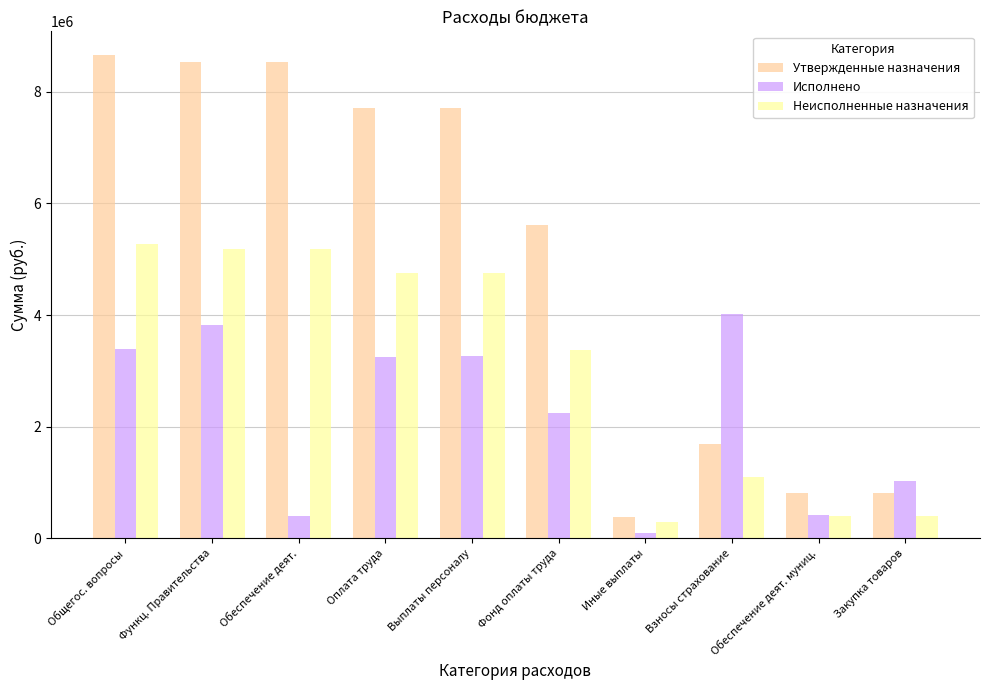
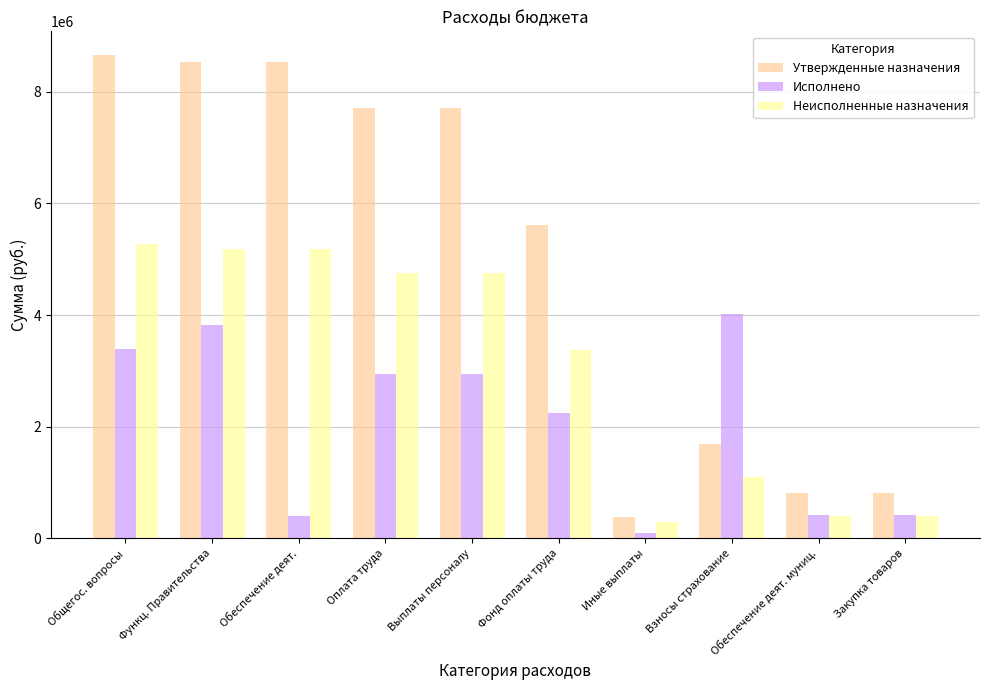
  {
    "Исполнено": {
      "Общегос. вопросы": 3400000,
      "Функц. Правительства": 3800000,
      "Обеспечение деят.": 400000,
-     "Оплата труда": 3300000,
-     "Выплаты персоналу": 3300000,
+     "Оплата труда": 2900000,
+     "Выплаты персоналу": 2900000,
      "Фонд оплаты труда": 2200000,
      "Иные выплаты": 100000,
      "Взносы страхование": 4000000,
      "Обеспечение деят. муниц.": 400000,
-     "Закупка товаров": 1000000
+     "Закупка товаров": 400000
    }
  }
